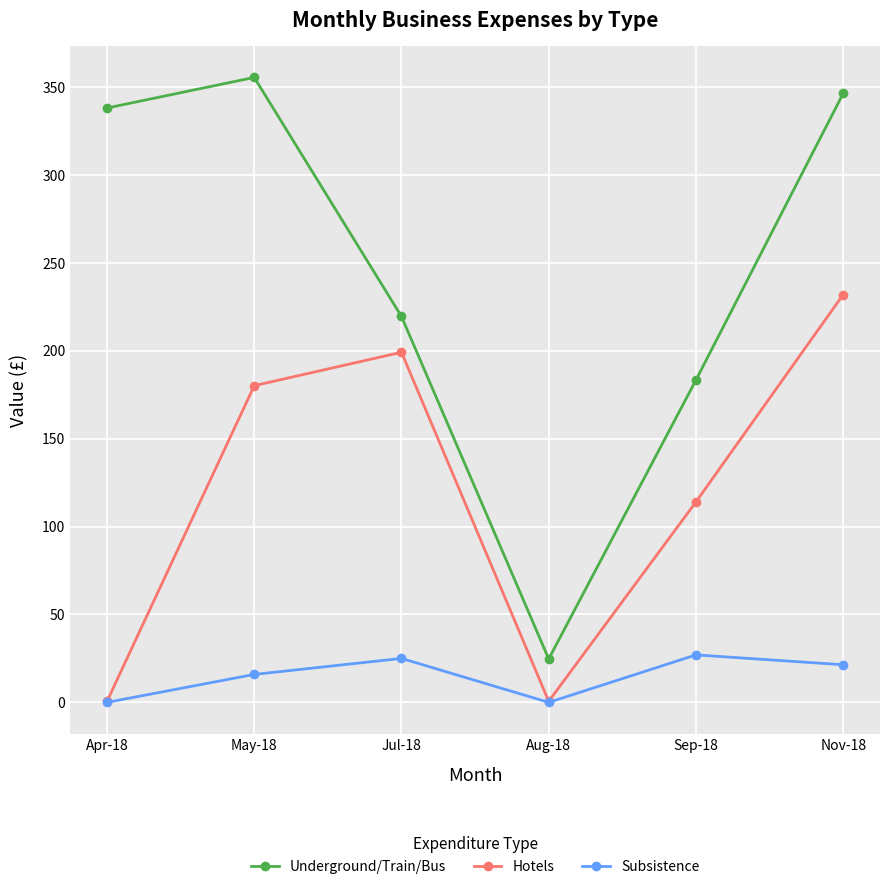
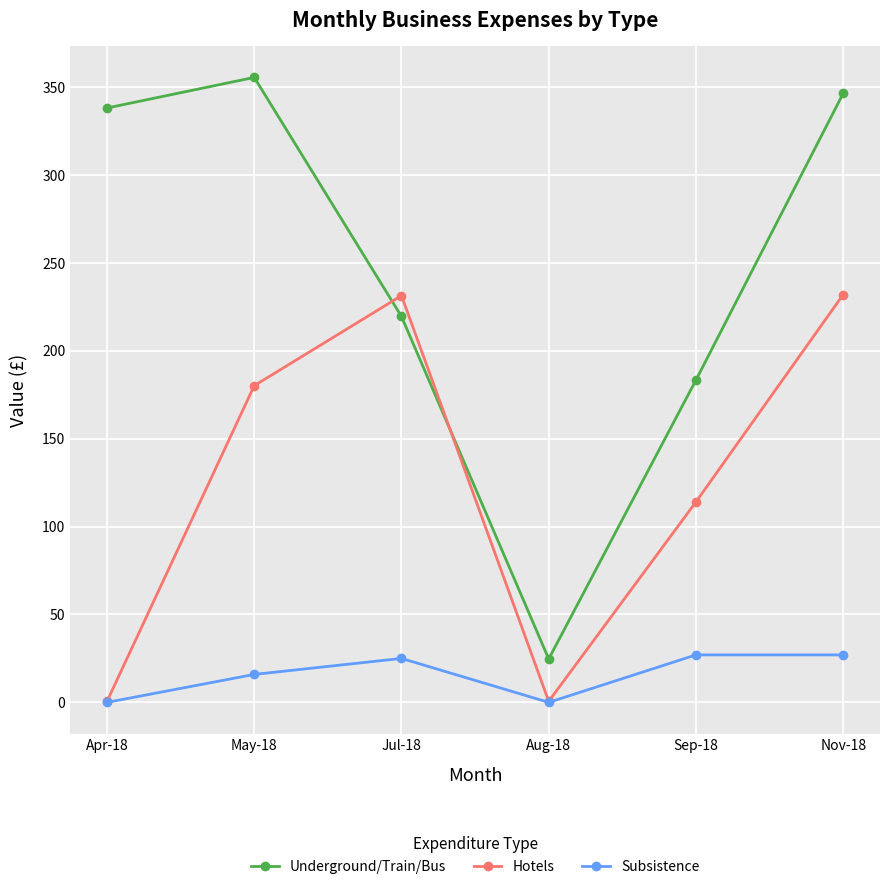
  {
    "Underground/Train/Bus": {
      "Apr-18": 338,
      "May-18": 355,
      "Jul-18": 219,
      "Aug-18": 25,
      "Sep-18": 183,
      "Nov-18": 346
    },
    "Hotels": {
      "May-18": 180,
-     "Jul-18": 199,
+     "Jul-18": 231,
      "Sep-18": 114,
      "Nov-18": 232
    },
    "Subsistence": {
      "May-18": 16,
      "Jul-18": 25,
      "Sep-18": 27,
-     "Nov-18": 21
+     "Nov-18": 27
    }
  }
